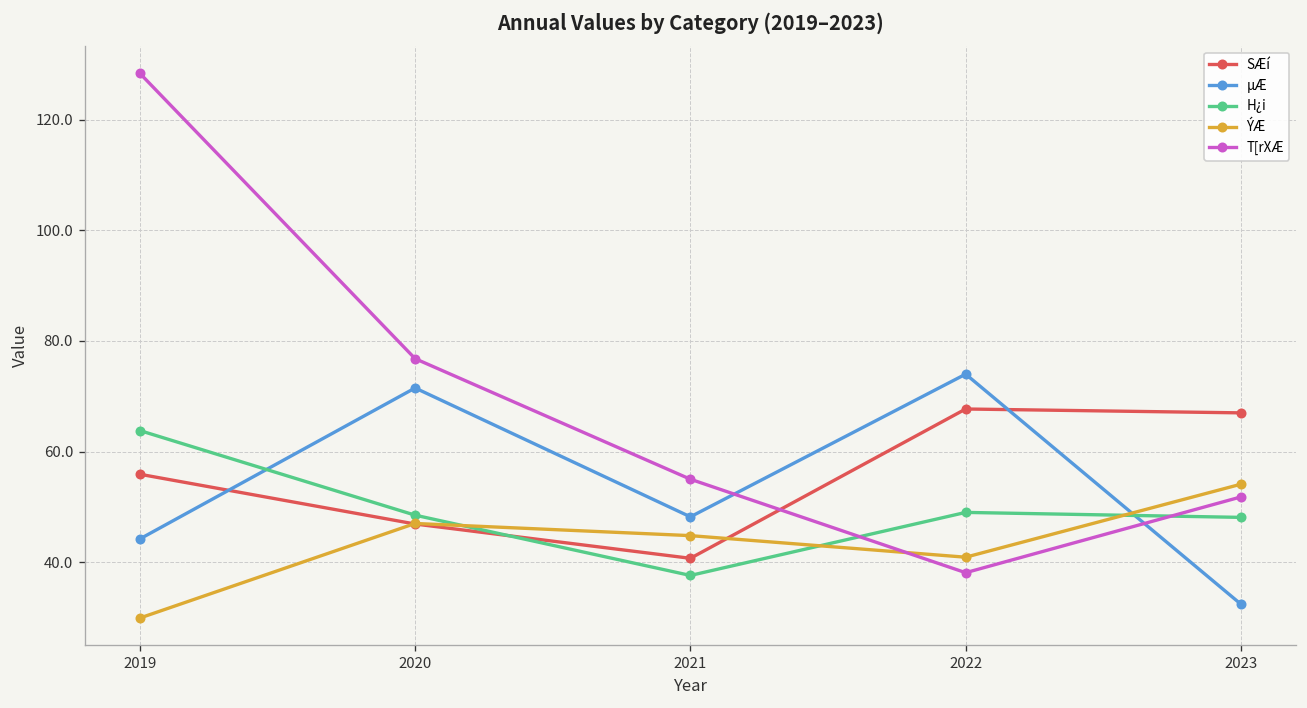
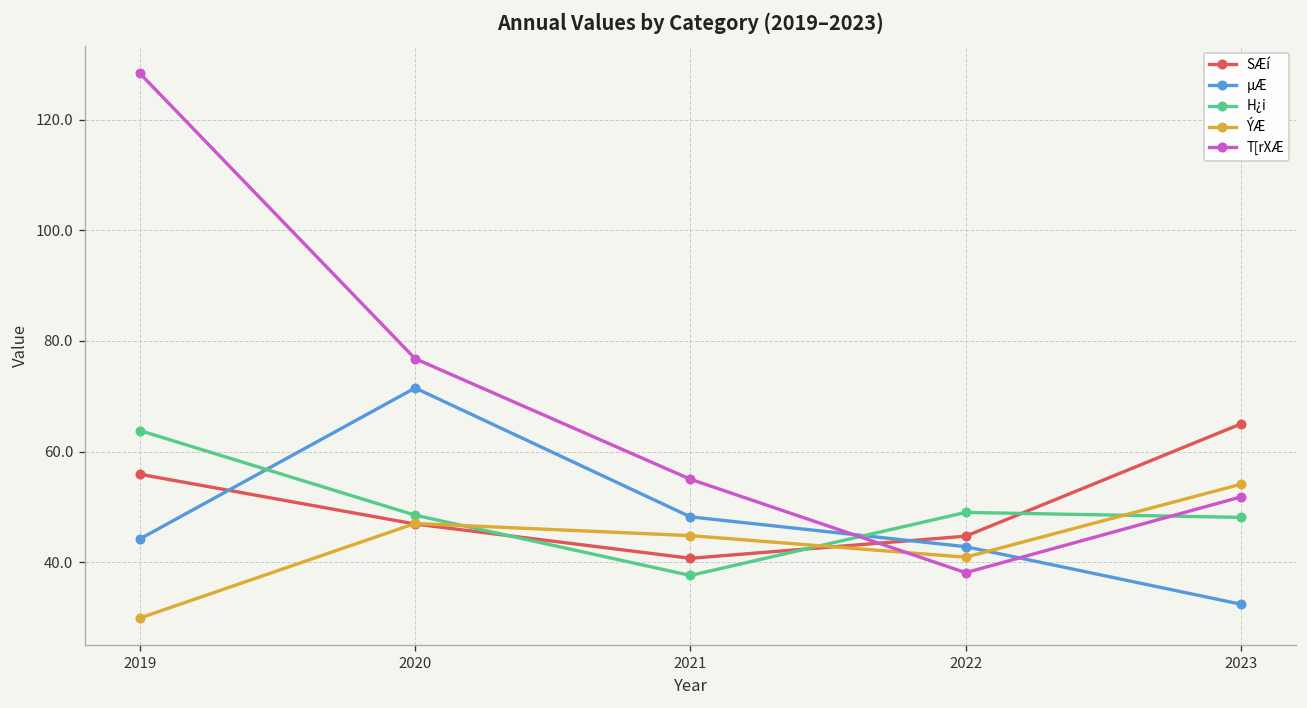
  {
    "SÆí": {
      "2019": 56,
      "2021": 41,
-     "2022": 68,
-     "2023": 67
+     "2022": 45,
+     "2023": 65
    },
    "µÆ": {
      "2019": 44,
      "2020": 72,
      "2021": 48,
-     "2022": 74,
+     "2022": 43,
      "2023": 32
    },
    "H¿i": {
      "2019": 64,
      "2020": 49,
      "2021": 38,
      "2022": 49,
      "2023": 48
    },
    "ÝÆ": {
      "2019": 30,
      "2021": 45,
      "2022": 41,
      "2023": 54
    },
    "T[rXÆ": {
      "2019": 128,
      "2020": 77,
      "2021": 55,
      "2022": 38,
      "2023": 52
    }
  }
